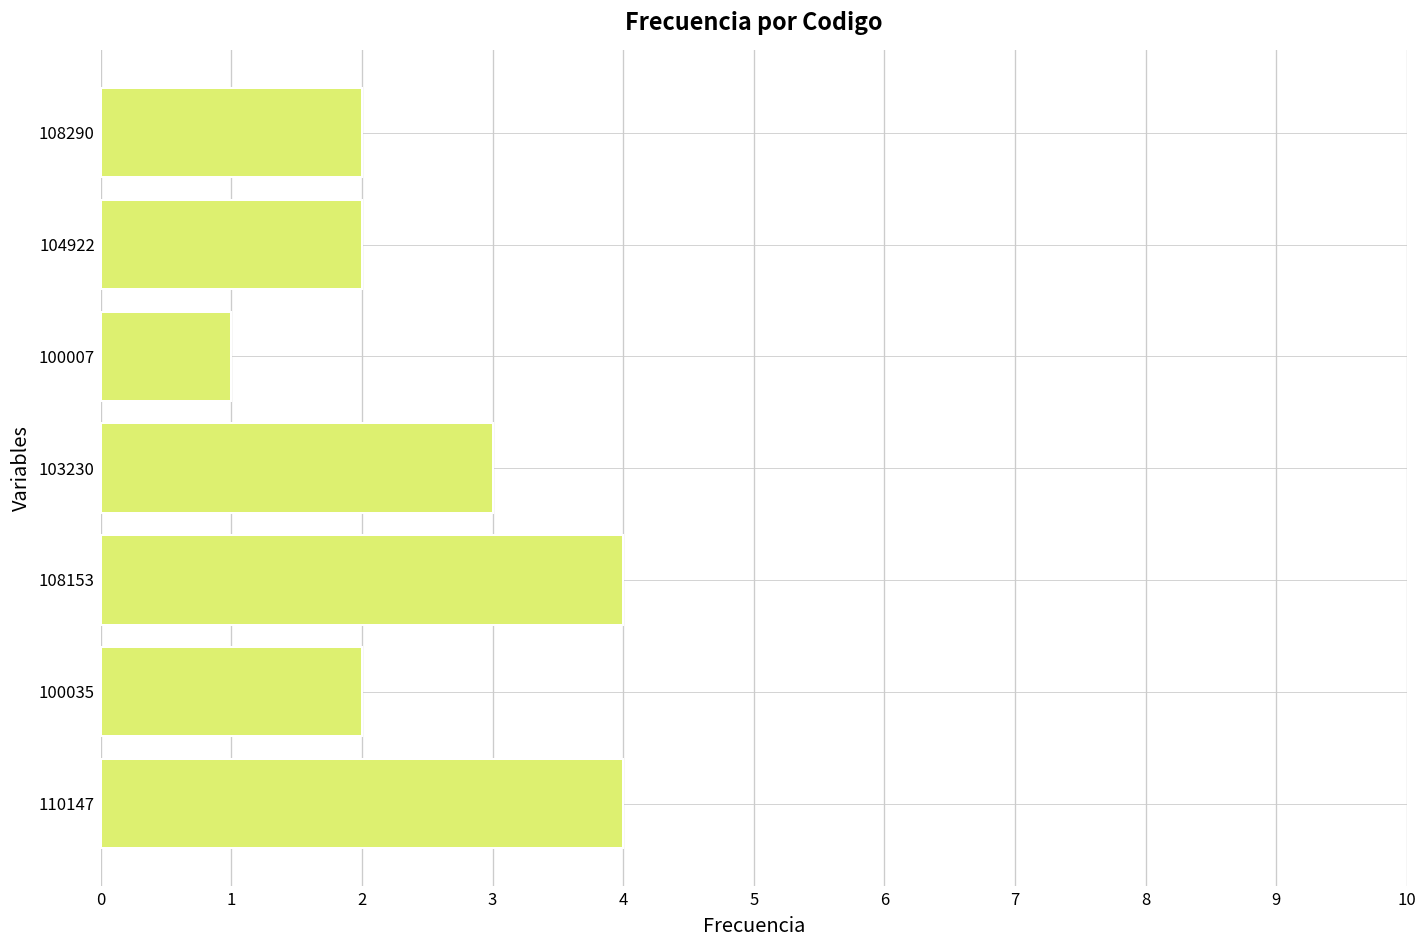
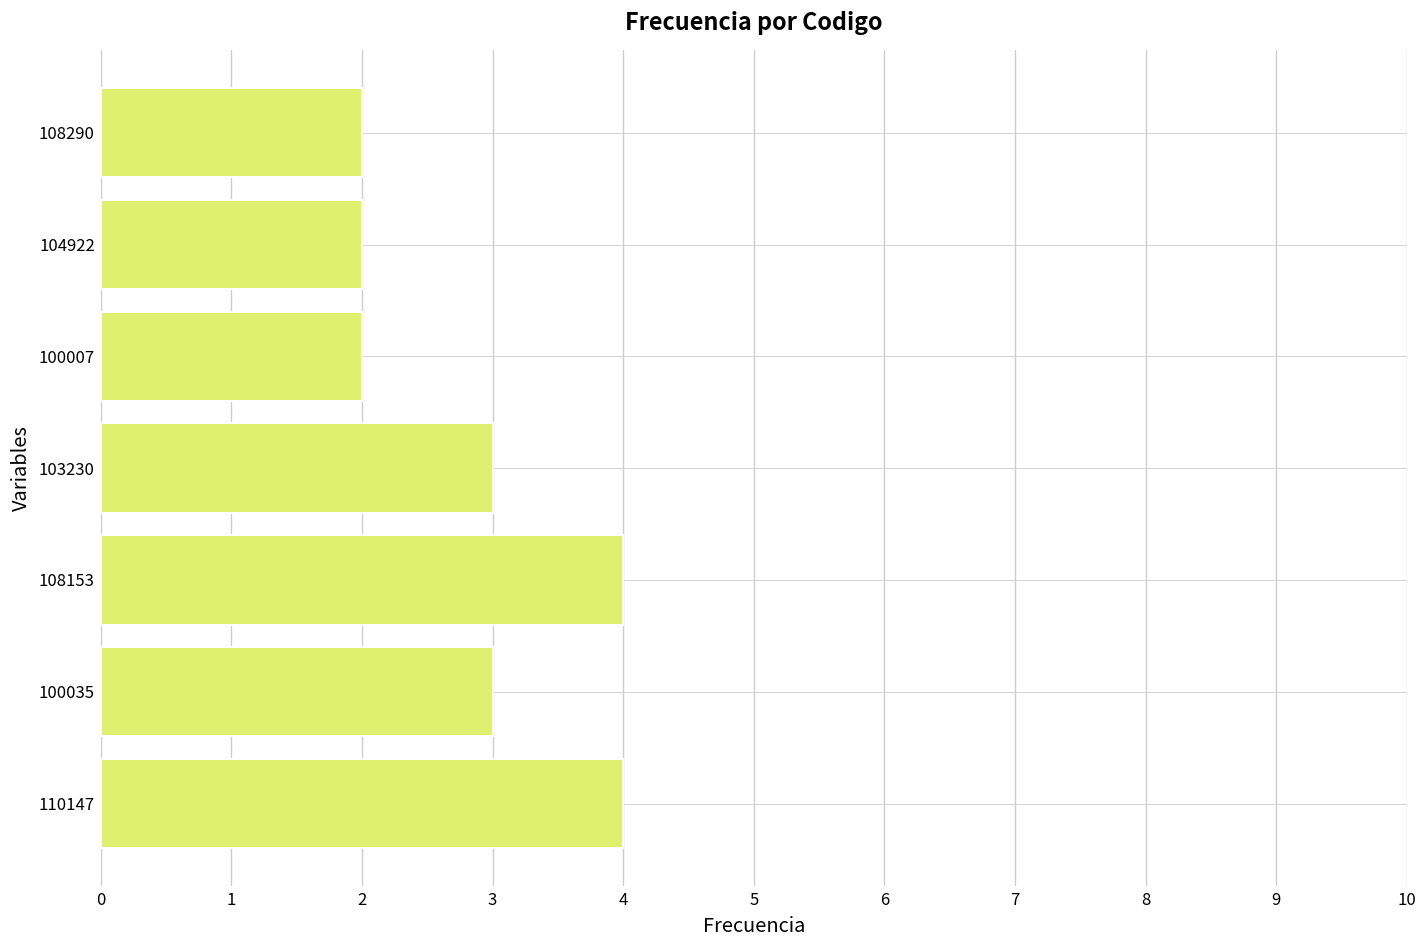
  {
    "108290": 2,
    "104922": 2,
-   "100007": 1,
+   "100007": 2,
    "103230": 3,
    "108153": 4,
-   "100035": 2,
+   "100035": 3,
    "110147": 4
  }
